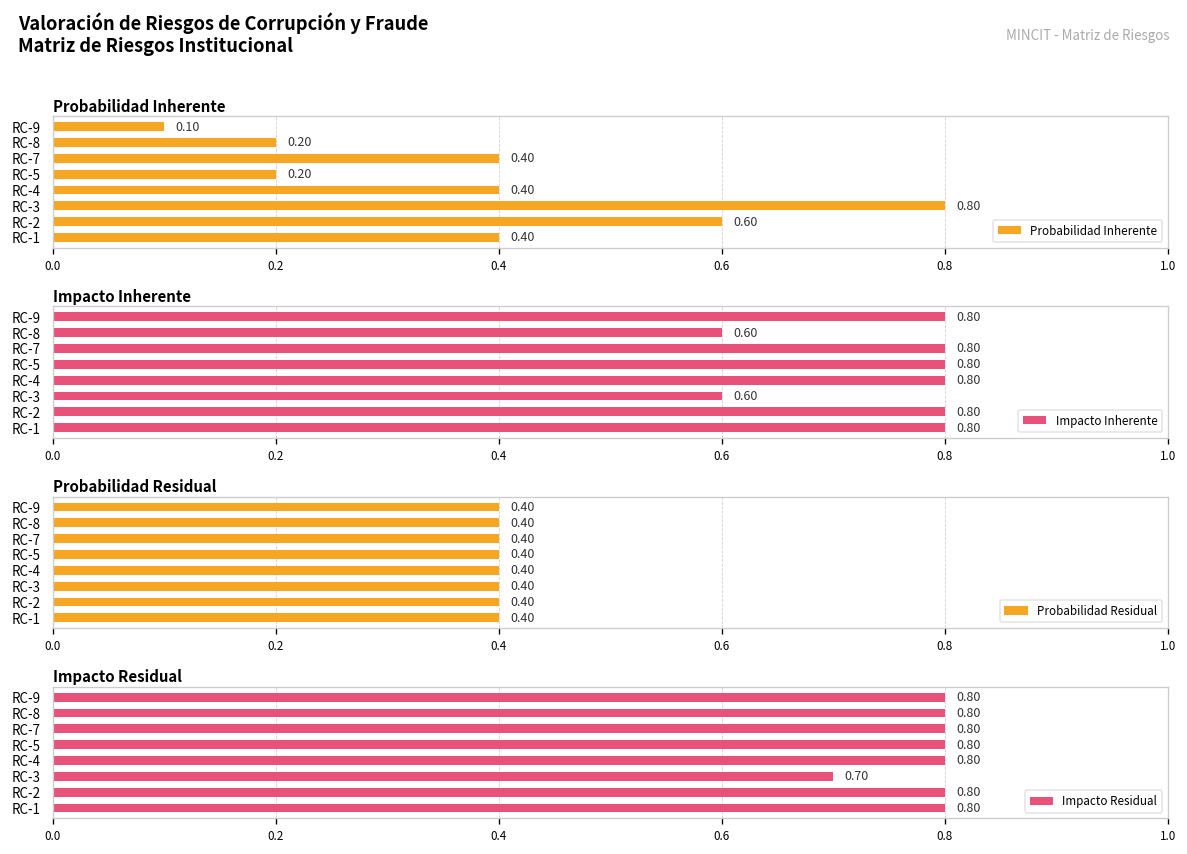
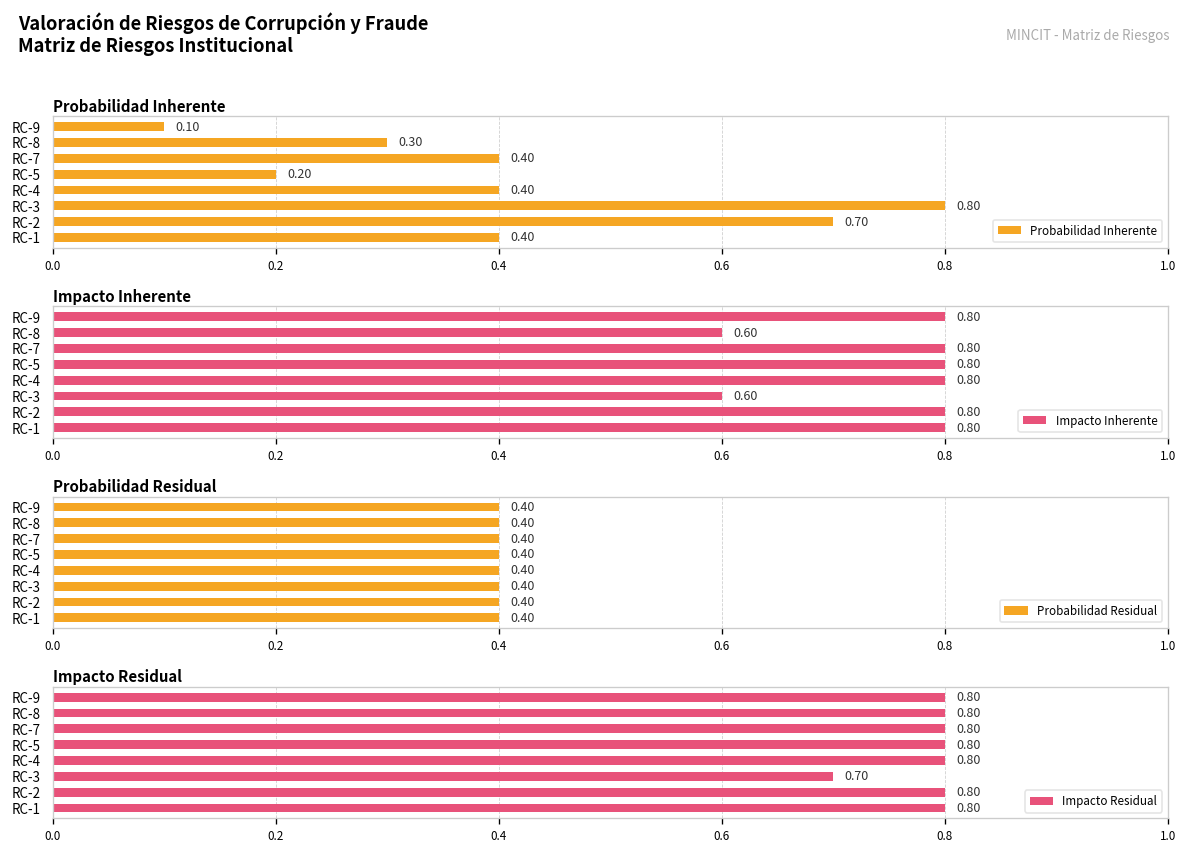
  {
    "Probabilidad Inherente": {
      "RC-9": 0.10,
-     "RC-8": 0.20,
+     "RC-8": 0.30,
      "RC-7": 0.40,
      "RC-5": 0.20,
      "RC-4": 0.40,
      "RC-3": 0.80,
-     "RC-2": 0.60,
+     "RC-2": 0.70,
      "RC-1": 0.40
    },
    "Impacto Inherente": {
      "RC-9": 0.80,
      "RC-8": 0.60,
      "RC-7": 0.80,
      "RC-5": 0.80,
      "RC-4": 0.80,
      "RC-3": 0.60,
      "RC-2": 0.80,
      "RC-1": 0.80
    },
    "Probabilidad Residual": {
      "RC-9": 0.40,
      "RC-8": 0.40,
      "RC-7": 0.40,
      "RC-5": 0.40,
      "RC-4": 0.40,
      "RC-3": 0.40,
      "RC-2": 0.40,
      "RC-1": 0.40
    },
    "Impacto Residual": {
      "RC-9": 0.80,
      "RC-8": 0.80,
      "RC-7": 0.80,
      "RC-5": 0.80,
      "RC-4": 0.80,
      "RC-3": 0.70,
      "RC-2": 0.80,
      "RC-1": 0.80
    }
  }
